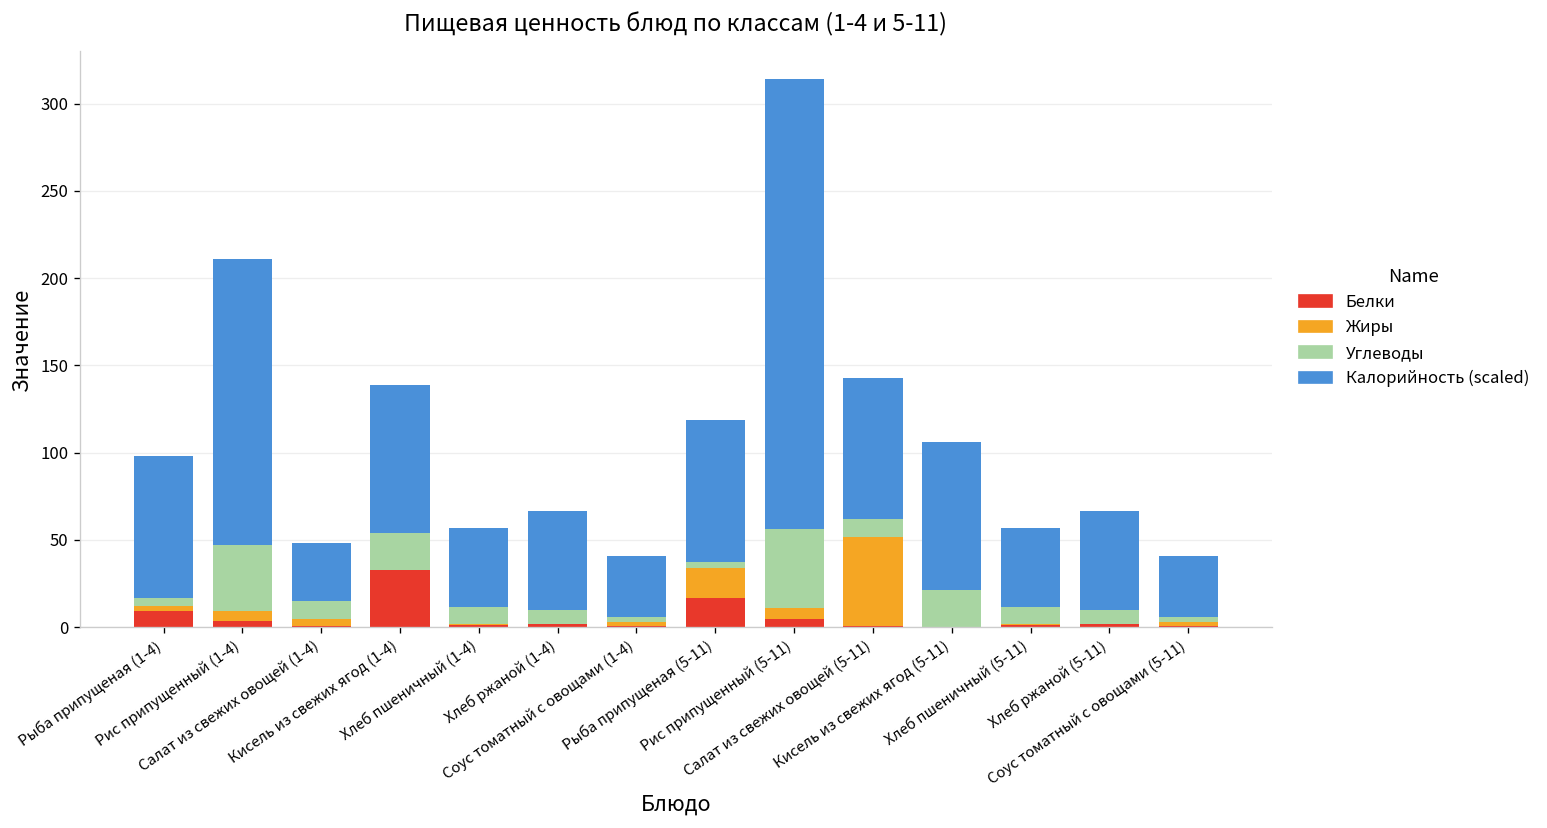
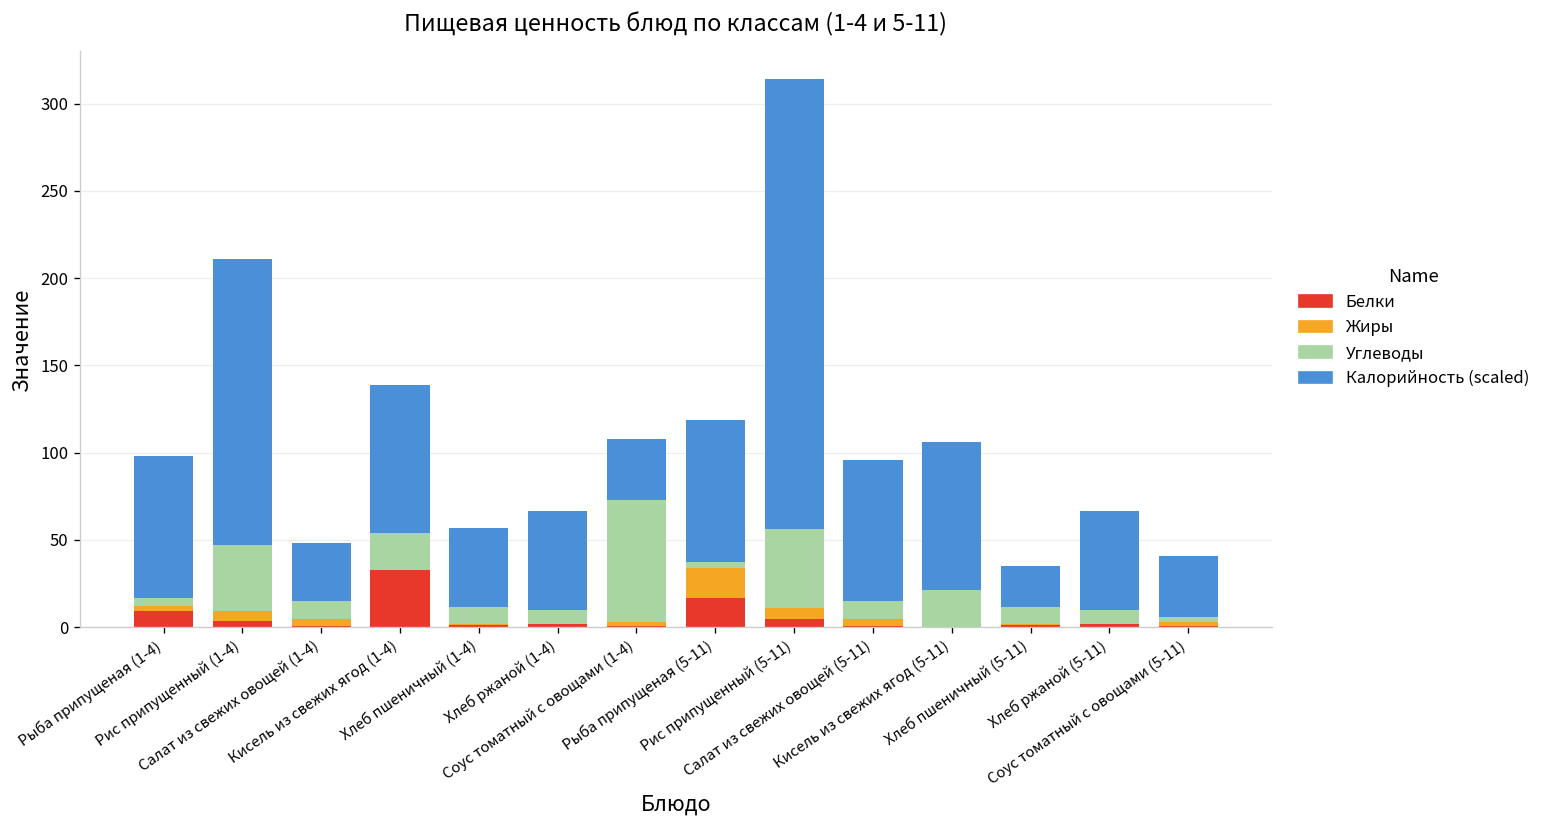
  {
    "Белки": {
      "Рыба припущеная (1-4)": 9,
      "Рис припущенный (1-4)": 4,
      "Кисель из свежих ягод (1-4)": 33,
      "Хлеб ржаной (1-4)": 2,
      "Рыба припущеная (5-11)": 17,
      "Рис припущенный (5-11)": 4,
      "Хлеб ржаной (5-11)": 2
    },
    "Жиры": {
      "Рыба припущеная (1-4)": 3,
      "Рис припущенный (1-4)": 5,
      "Салат из свежих овощей (1-4)": 4,
      "Кисель из свежих ягод (1-4)": 0,
      "Соус томатный с овощами (1-4)": 2,
      "Рыба припущеная (5-11)": 17,
      "Рис припущенный (5-11)": 7,
-     "Салат из свежих овощей (5-11)": 51,
+     "Салат из свежих овощей (5-11)": 4,
      "Кисель из свежих ягод (5-11)": 0,
      "Соус томатный с овощами (5-11)": 2
    },
    "Углеводы": {
      "Рыба припущеная (1-4)": 5,
      "Рис припущенный (1-4)": 38,
      "Салат из свежих овощей (1-4)": 10,
      "Кисель из свежих ягод (1-4)": 21,
      "Хлеб пшеничный (1-4)": 10,
      "Хлеб ржаной (1-4)": 8,
-     "Соус томатный с овощами (1-4)": 3,
+     "Соус томатный с овощами (1-4)": 70,
      "Рыба припущеная (5-11)": 3,
      "Рис припущенный (5-11)": 45,
      "Салат из свежих овощей (5-11)": 10,
      "Кисель из свежих ягод (5-11)": 21,
      "Хлеб пшеничный (5-11)": 10,
      "Хлеб ржаной (5-11)": 8,
      "Соус томатный с овощами (5-11)": 3
    },
    "Калорийность (scaled)": {
      "Рыба припущеная (1-4)": 81,
      "Рис припущенный (1-4)": 164,
      "Салат из свежих овощей (1-4)": 33,
      "Кисель из свежих ягод (1-4)": 85,
      "Хлеб пшеничный (1-4)": 45,
      "Хлеб ржаной (1-4)": 57,
      "Соус томатный с овощами (1-4)": 35,
      "Рыба припущеная (5-11)": 81,
      "Рис припущенный (5-11)": 258,
      "Салат из свежих овощей (5-11)": 81,
      "Кисель из свежих ягод (5-11)": 85,
-     "Хлеб пшеничный (5-11)": 45,
+     "Хлеб пшеничный (5-11)": 24,
      "Хлеб ржаной (5-11)": 57,
      "Соус томатный с овощами (5-11)": 35
    }
  }
